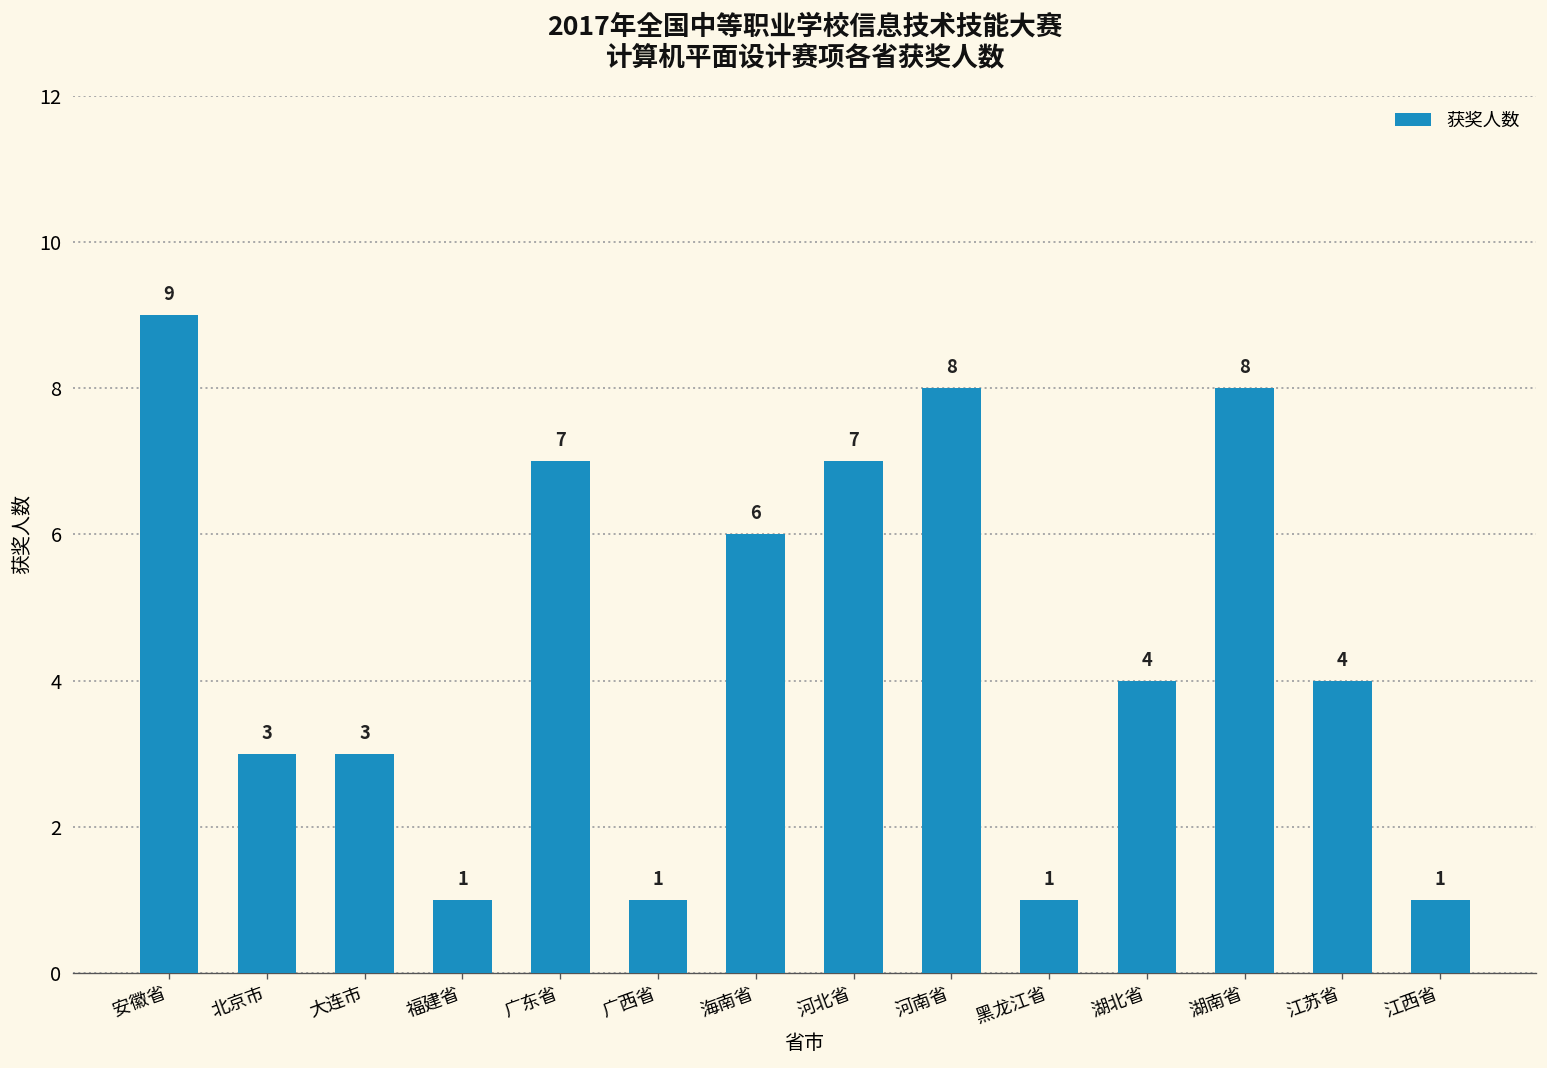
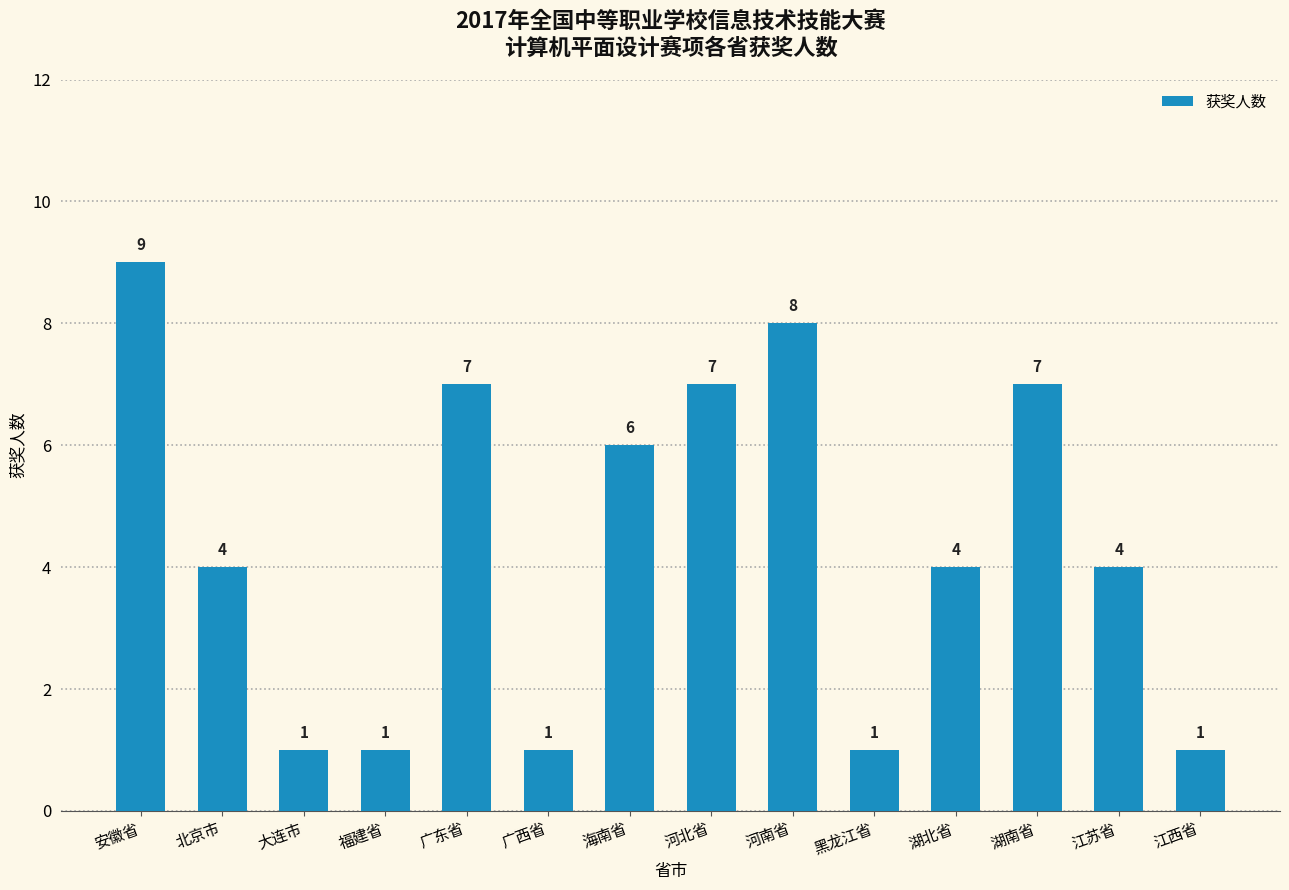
  {
    "安徽省": 9,
-   "北京市": 3,
-   "大连市": 3,
+   "北京市": 4,
+   "大连市": 1,
    "福建省": 1,
    "广东省": 7,
    "广西省": 1,
    "海南省": 6,
    "河北省": 7,
    "河南省": 8,
    "黑龙江省": 1,
    "湖北省": 4,
-   "湖南省": 8,
+   "湖南省": 7,
    "江苏省": 4,
    "江西省": 1
  }
